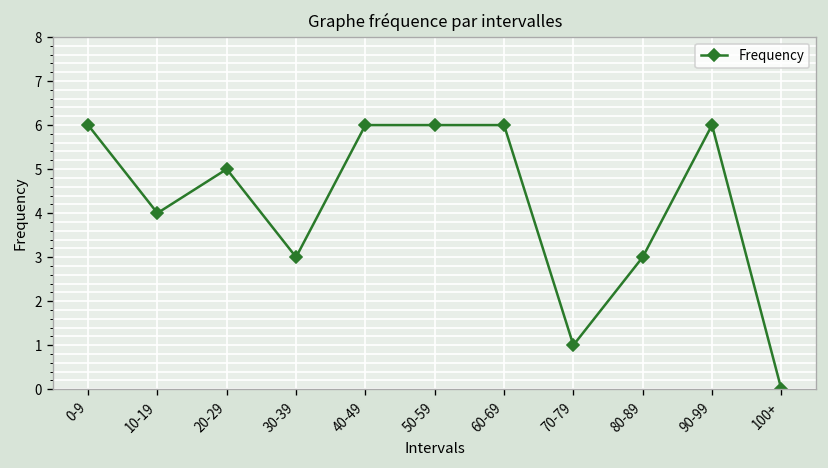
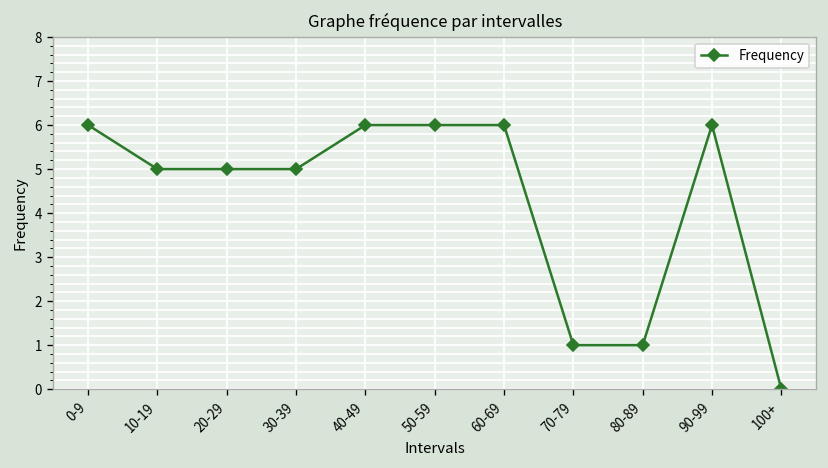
  {
    "0-9": 6,
-   "10-19": 4,
+   "10-19": 5,
    "20-29": 5,
-   "30-39": 3,
+   "30-39": 5,
    "40-49": 6,
    "50-59": 6,
    "60-69": 6,
    "70-79": 1,
-   "80-89": 3,
+   "80-89": 1,
    "90-99": 6,
    "100+": 0
  }
